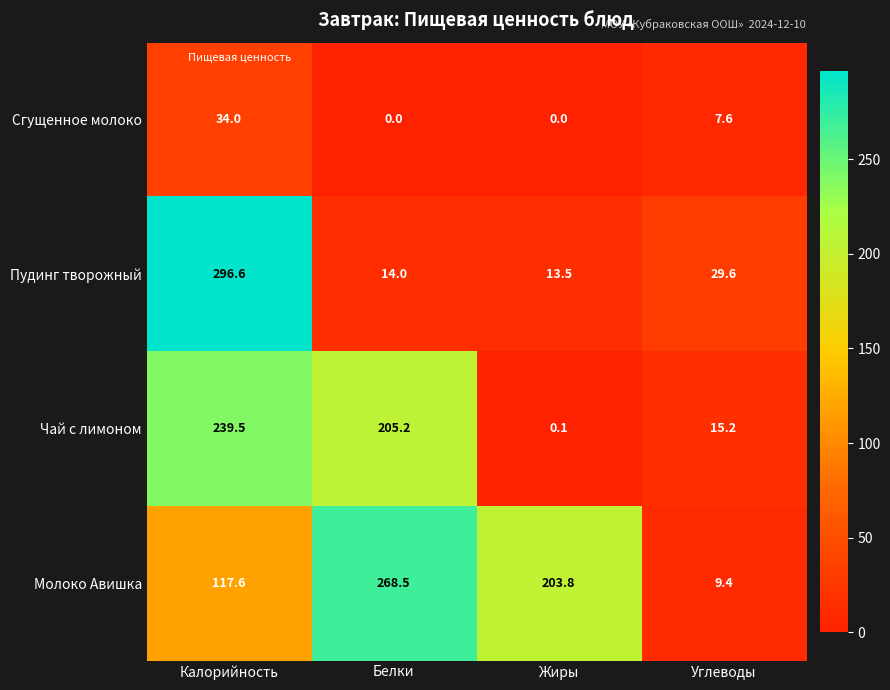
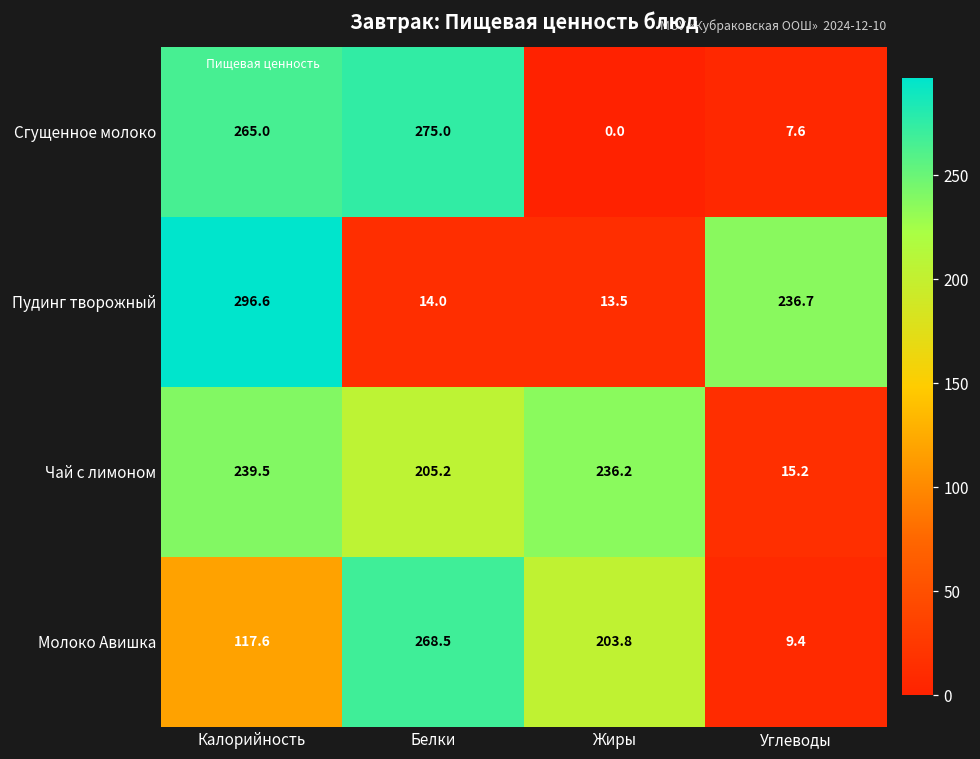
  {
    "Сгущенное молоко": {
-     "Калорийность": 34.0,
-     "Белки": 0.0,
+     "Калорийность": 265.0,
+     "Белки": 275.0,
      "Жиры": 0.0,
      "Углеводы": 7.6
    },
    "Пудинг творожный": {
      "Калорийность": 296.6,
      "Белки": 14.0,
      "Жиры": 13.5,
-     "Углеводы": 29.6
+     "Углеводы": 236.7
    },
    "Чай с лимоном": {
      "Калорийность": 239.5,
      "Белки": 205.2,
-     "Жиры": 0.1,
+     "Жиры": 236.2,
      "Углеводы": 15.2
    },
    "Молоко Авишка": {
      "Калорийность": 117.6,
      "Белки": 268.5,
      "Жиры": 203.8,
      "Углеводы": 9.4
    }
  }
